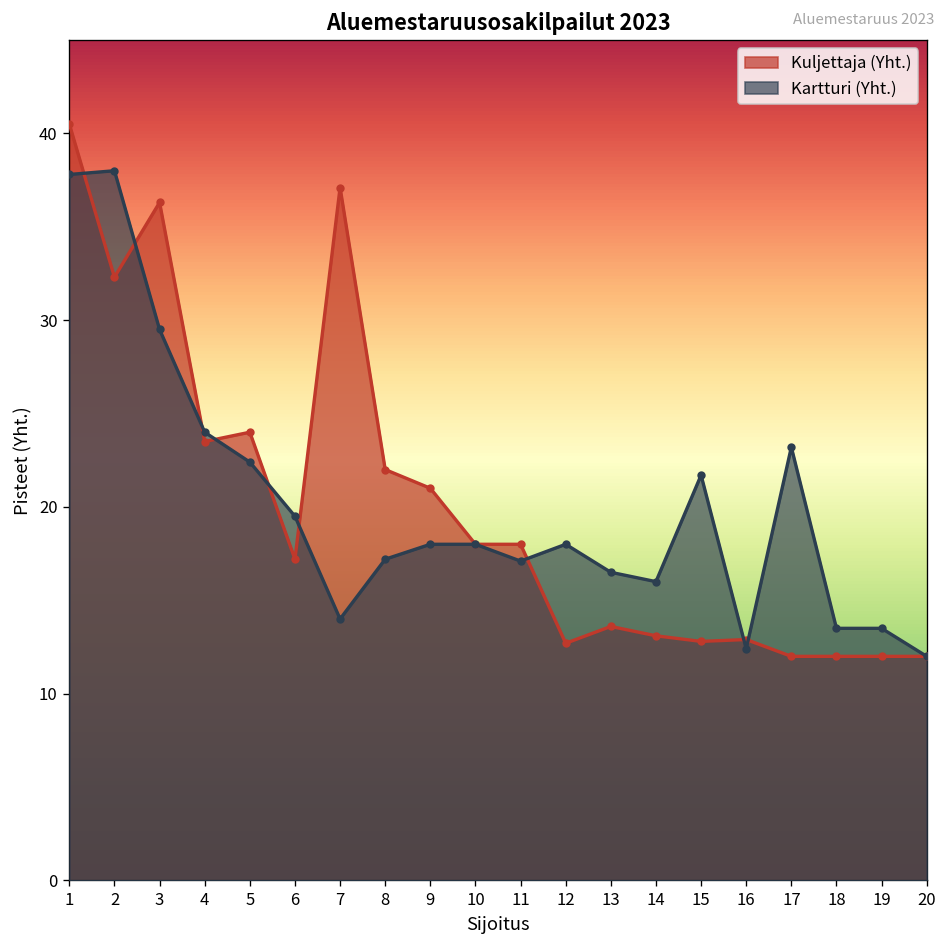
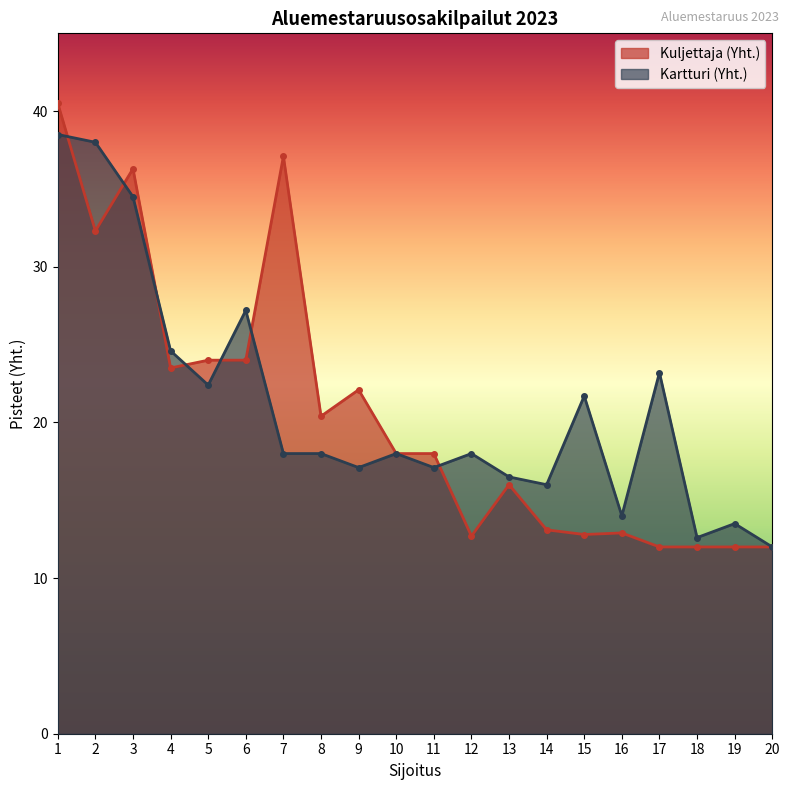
  {
    "Kuljettaja (Yht.)": {
      "1": 40.5,
      "2": 32.3,
      "3": 36.3,
      "4": 23.5,
      "5": 24.0,
-     "6": 17.2,
+     "6": 24.0,
      "7": 37.1,
-     "8": 22.0,
-     "9": 21.0,
+     "8": 20.4,
+     "9": 22.1,
      "11": 18.0,
      "12": 12.7,
-     "13": 13.6,
+     "13": 16.0,
      "14": 13.1,
      "15": 12.8,
      "16": 12.9,
      "17": 12.0,
      "18": 12.0,
      "19": 12.0
    },
    "Kartturi (Yht.)": {
-     "1": 37.8,
+     "1": 38.5,
      "2": 38.0,
-     "3": 29.5,
-     "4": 24.0,
+     "3": 34.5,
+     "4": 24.6,
      "5": 22.4,
-     "6": 19.5,
-     "7": 14,
-     "8": 17.2,
-     "9": 18.0,
+     "6": 27.2,
+     "7": 18,
+     "8": 18.0,
+     "9": 17.1,
      "11": 17.1,
      "12": 18.0,
      "13": 16.5,
      "14": 16.0,
      "15": 21.7,
-     "16": 12.4,
+     "16": 14.0,
      "17": 23.2,
-     "18": 13.5,
+     "18": 12.6,
      "19": 13.5
    }
  }
